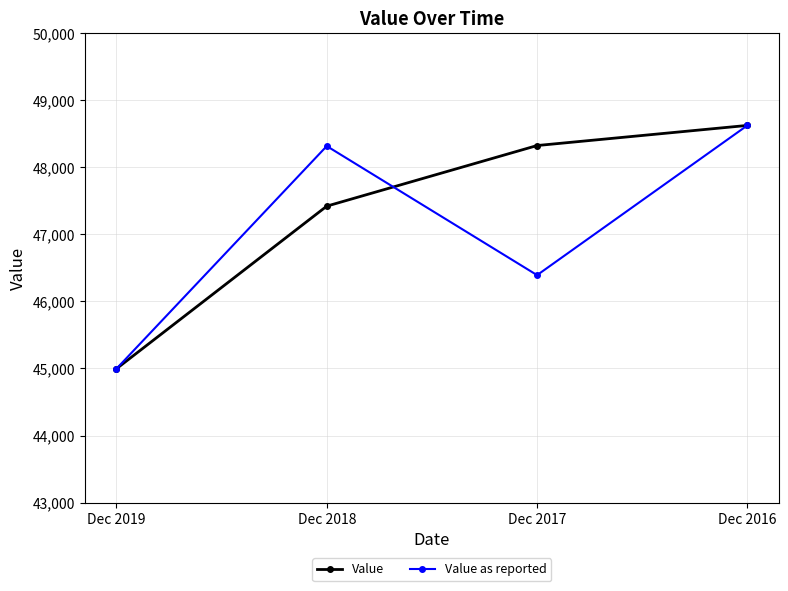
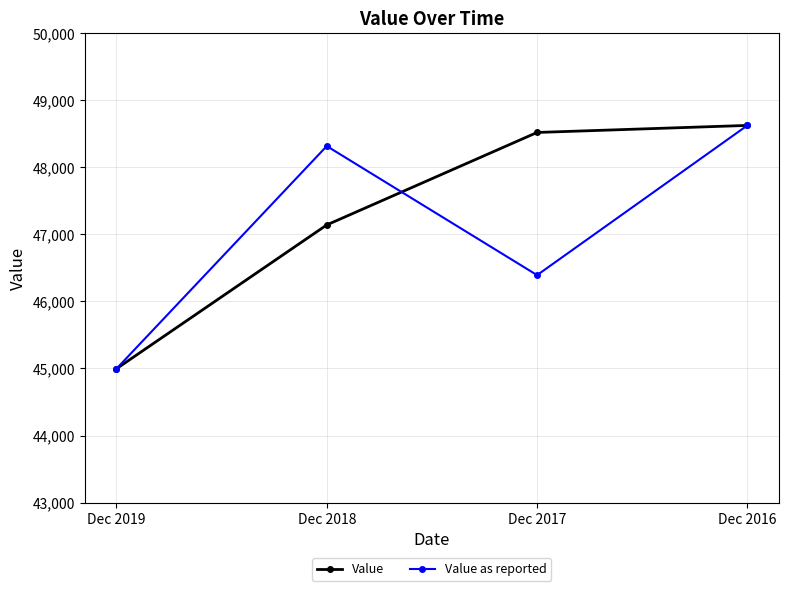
  {
    "Value": {
-     "Dec 2018": "47,400",
-     "Dec 2017": "48,300"
+     "Dec 2018": "47,100",
+     "Dec 2017": "48,500"
    },
    "Value as reported": {
      "Dec 2018": "48,300",
      "Dec 2017": "46,400"
    }
  }
